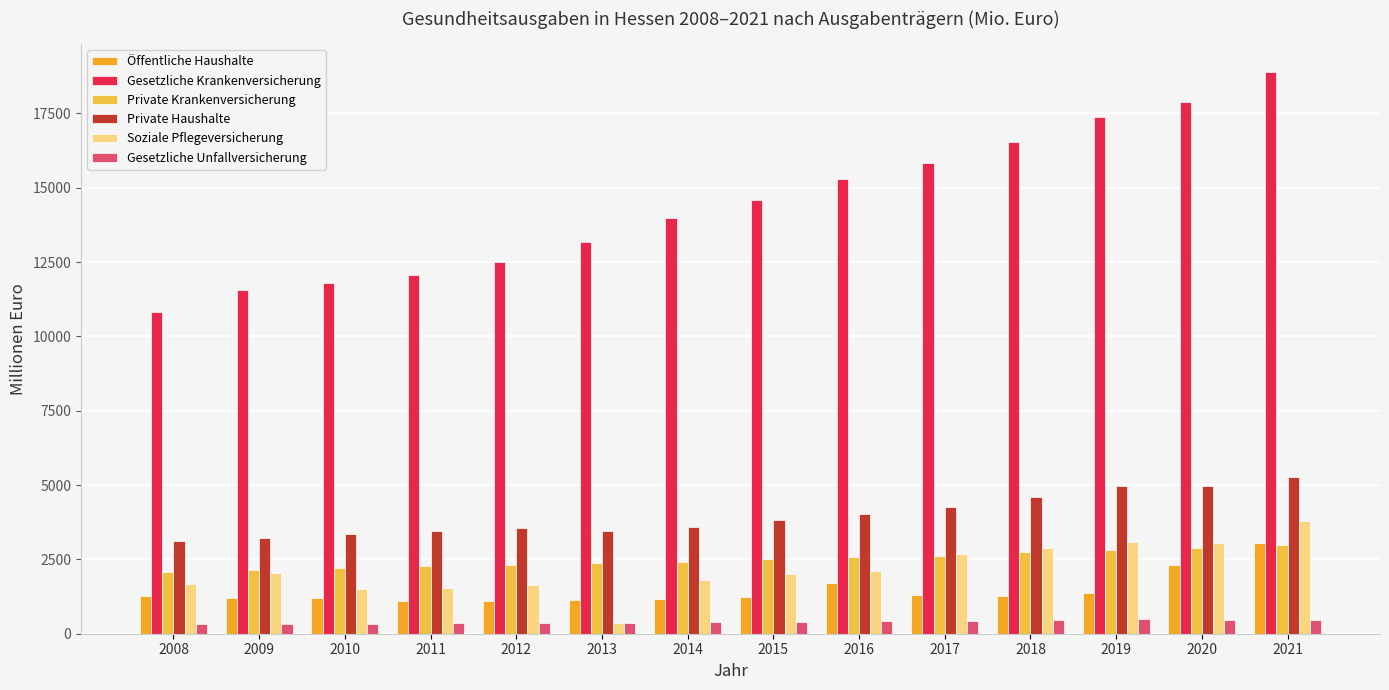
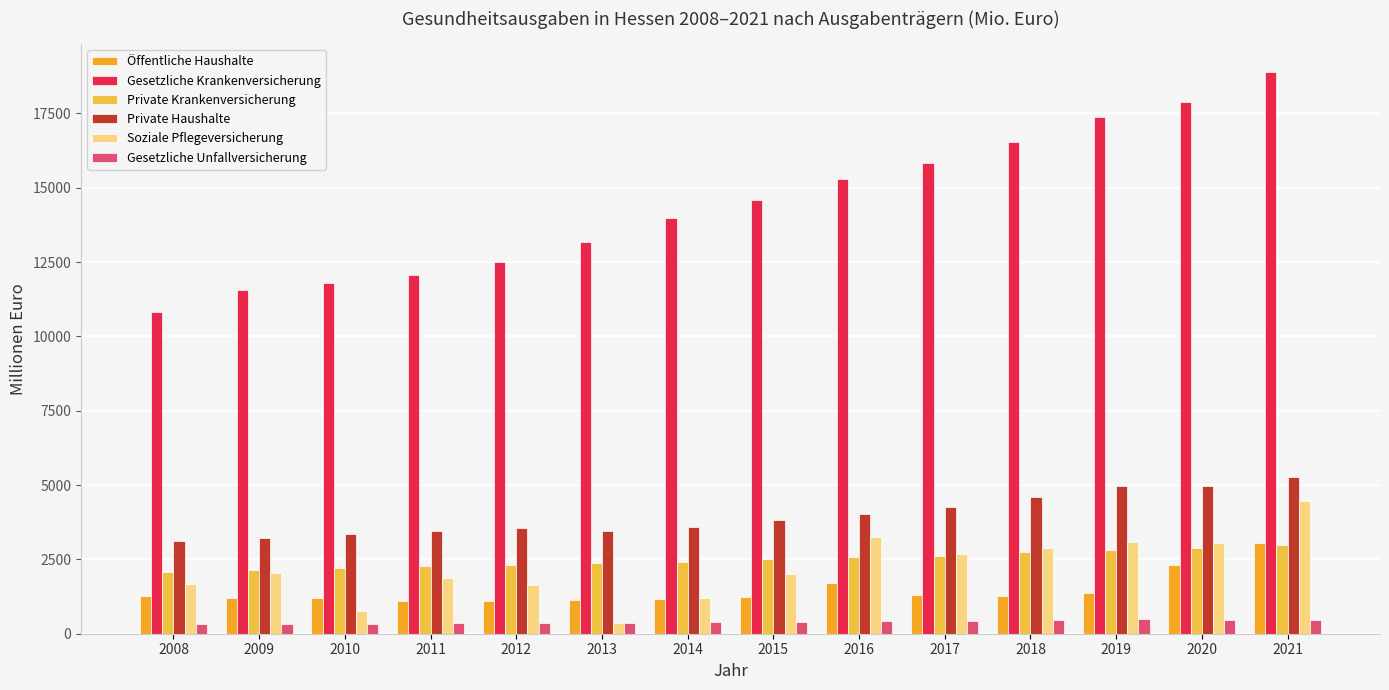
  {
    "Soziale Pflegeversicherung": {
      "2008": 1700,
      "2009": 2000,
-     "2010": 1500,
-     "2011": 1500,
+     "2010": 800,
+     "2011": 1900,
      "2012": 1600,
      "2013": 400,
-     "2014": 1800,
+     "2014": 1200,
      "2015": 2000,
-     "2016": 2100,
+     "2016": 3200,
      "2017": 2700,
      "2018": 2900,
      "2019": 3100,
      "2020": 3000,
-     "2021": 3800
+     "2021": 4500
    }
  }
